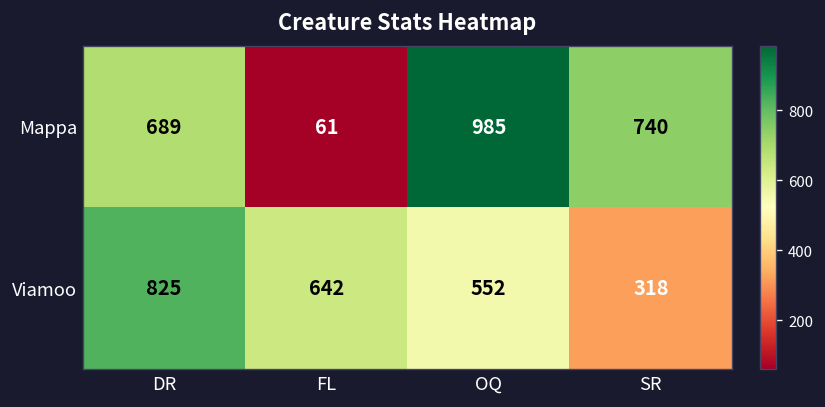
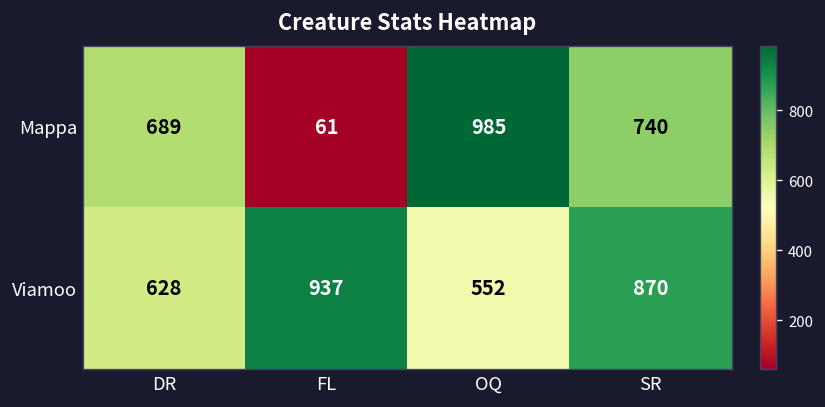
  {
    "Mappa": {
      "DR": 689,
      "FL": 61,
      "OQ": 985,
      "SR": 740
    },
    "Viamoo": {
-     "DR": 825,
-     "FL": 642,
+     "DR": 628,
+     "FL": 937,
      "OQ": 552,
-     "SR": 318
+     "SR": 870
    }
  }
